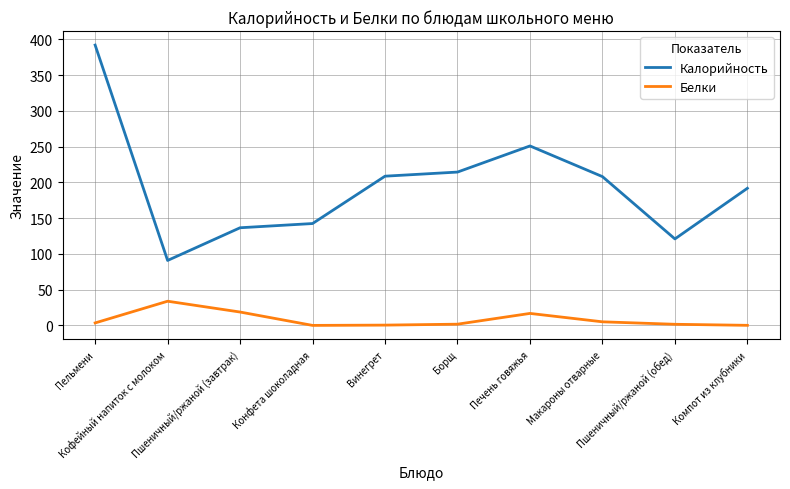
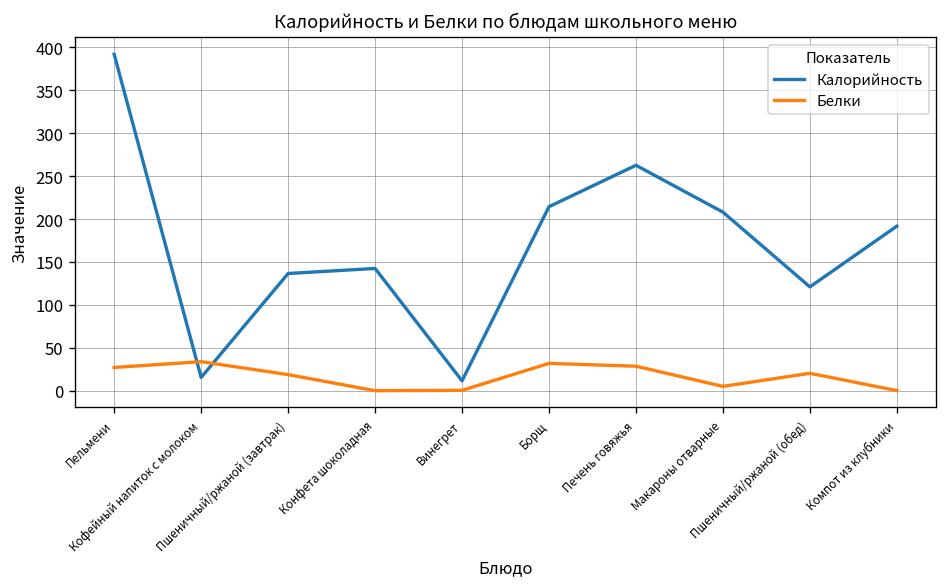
  {
    "Калорийность": {
      "Пельмени": 390,
-     "Кофейный напиток с молоком": 90,
+     "Кофейный напиток с молоком": 20,
      "Пшеничный/ржаной (завтрак)": 140,
      "Конфета шоколадная": 140,
-     "Винегрет": 210,
+     "Винегрет": 10,
      "Борщ": 210,
-     "Печень говяжья": 250,
+     "Печень говяжья": 260,
      "Макароны отварные": 210,
      "Пшеничный/ржаной (обед)": 120,
      "Компот из клубники": 190
    },
    "Белки": {
-     "Пельмени": 0,
+     "Пельмени": 30,
      "Кофейный напиток с молоком": 30,
      "Пшеничный/ржаной (завтрак)": 20,
      "Конфета шоколадная": 0,
      "Винегрет": 0,
-     "Борщ": 0,
-     "Печень говяжья": 20,
+     "Борщ": 30,
+     "Печень говяжья": 30,
      "Макароны отварные": 10,
-     "Пшеничный/ржаной (обед)": 0,
+     "Пшеничный/ржаной (обед)": 20,
      "Компот из клубники": 0
    }
  }
